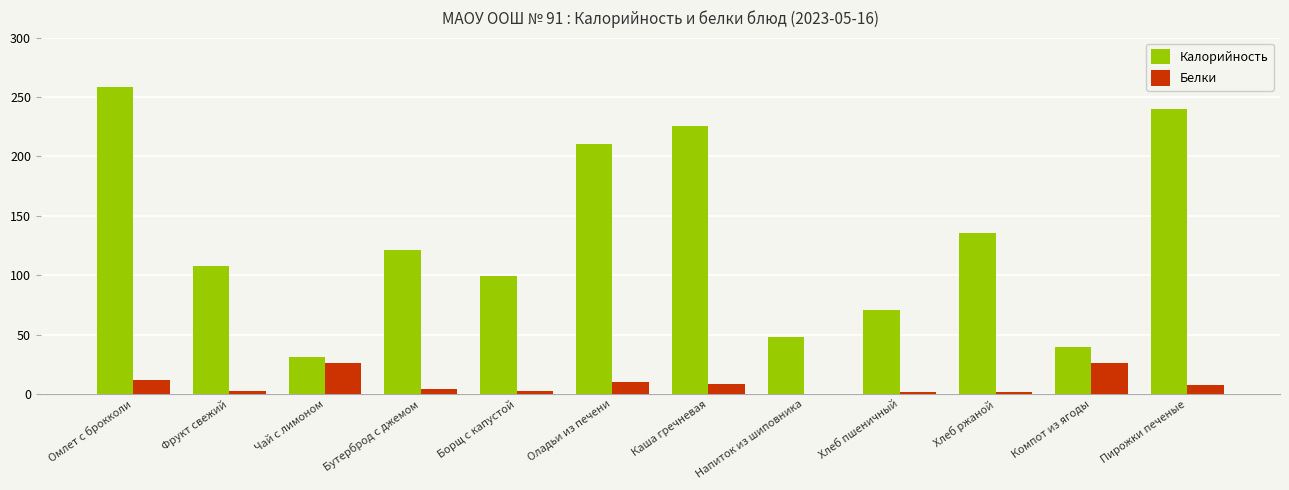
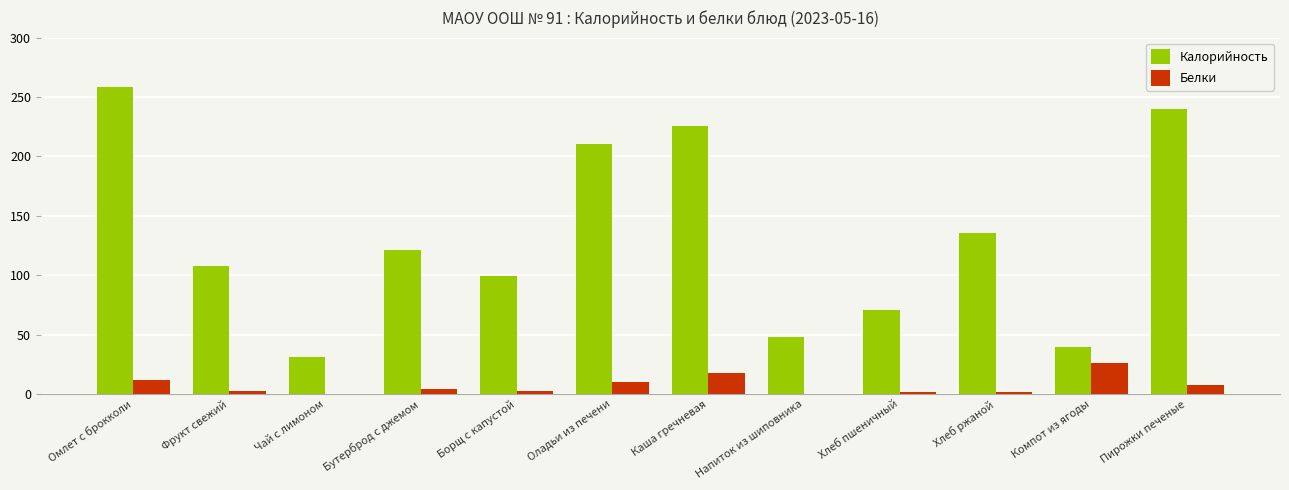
  {
    "Калорийность": {
      "Омлет с брокколи": 259,
      "Фрукт свежий": 108,
      "Чай с лимоном": 31,
      "Бутерброд с джемом": 122,
      "Борщ с капустой": 99,
      "Оладьи из печени": 210,
      "Каша гречневая": 226,
      "Напиток из шиповника": 48,
      "Хлеб пшеничный": 71,
      "Хлеб ржаной": 136,
      "Компот из ягоды": 40,
      "Пирожки печеные": 240
    },
    "Белки": {
      "Омлет с брокколи": 12,
      "Фрукт свежий": 2,
-     "Чай с лимоном": 26,
+     "Чай с лимоном": 0,
      "Бутерброд с джемом": 5,
      "Борщ с капустой": 3,
      "Оладьи из печени": 11,
-     "Каша гречневая": 9,
+     "Каша гречневая": 18,
      "Компот из ягоды": 26,
      "Пирожки печеные": 7
    }
  }
